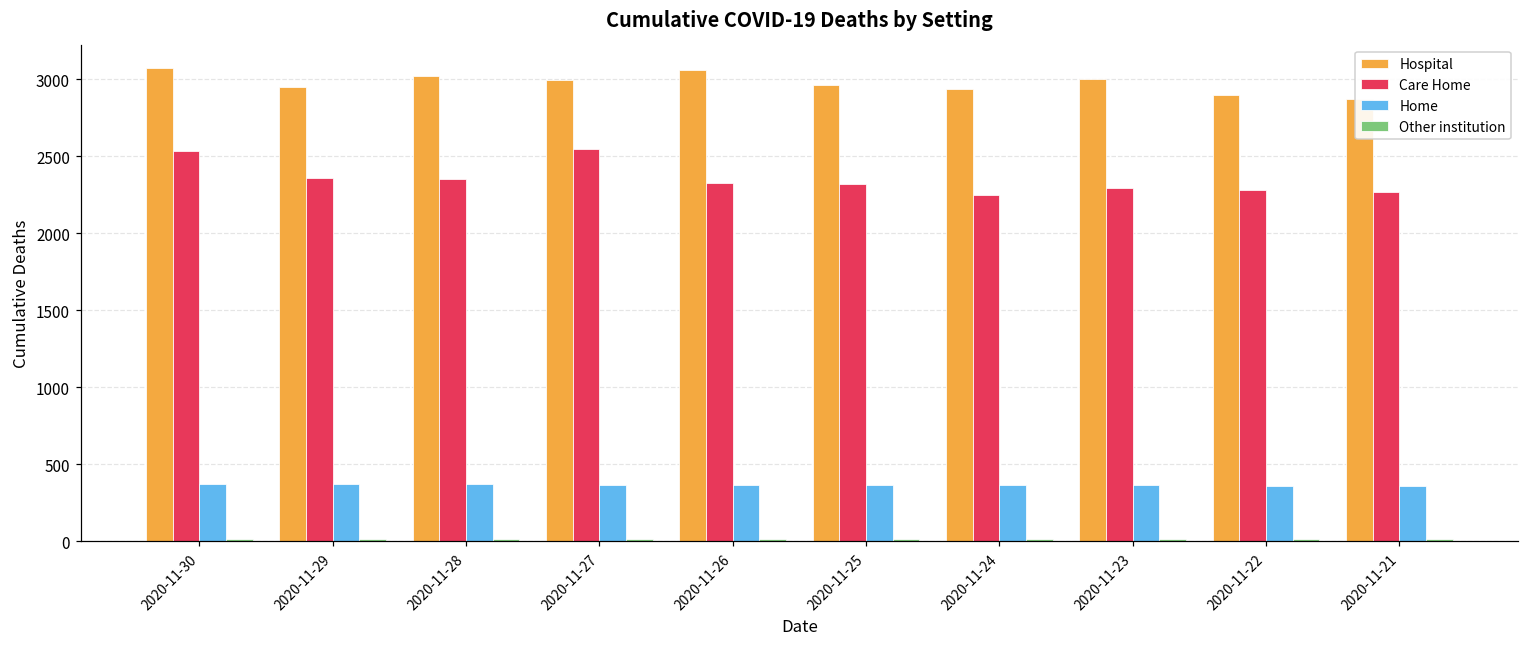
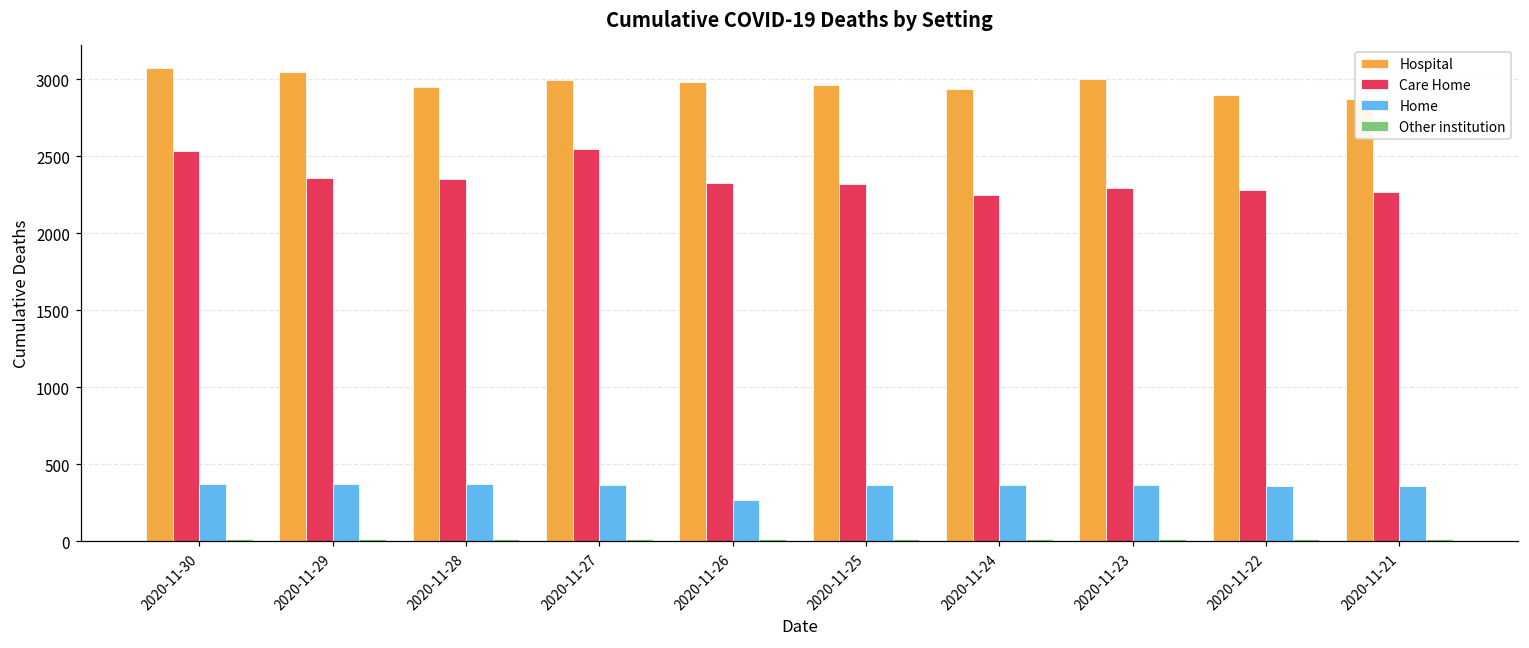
  {
    "Hospital": {
      "2020-11-30": 3070,
-     "2020-11-29": 2950,
-     "2020-11-28": 3020,
+     "2020-11-29": 3040,
+     "2020-11-28": 2950,
      "2020-11-27": 3000,
-     "2020-11-26": 3060,
+     "2020-11-26": 2980,
      "2020-11-25": 2960,
      "2020-11-24": 2940,
      "2020-11-23": 3000,
      "2020-11-22": 2900
    },
    "Care Home": {
      "2020-11-30": 2540,
      "2020-11-29": 2360,
      "2020-11-28": 2350,
      "2020-11-27": 2550,
      "2020-11-26": 2330,
      "2020-11-25": 2320,
      "2020-11-24": 2250,
      "2020-11-23": 2290,
      "2020-11-22": 2280,
      "2020-11-21": 2270
    },
    "Home": {
      "2020-11-30": 370,
      "2020-11-29": 370,
      "2020-11-28": 370,
      "2020-11-27": 370,
-     "2020-11-26": 370,
+     "2020-11-26": 270,
      "2020-11-25": 370,
      "2020-11-24": 360,
      "2020-11-23": 360,
      "2020-11-22": 360,
      "2020-11-21": 360
    }
  }
